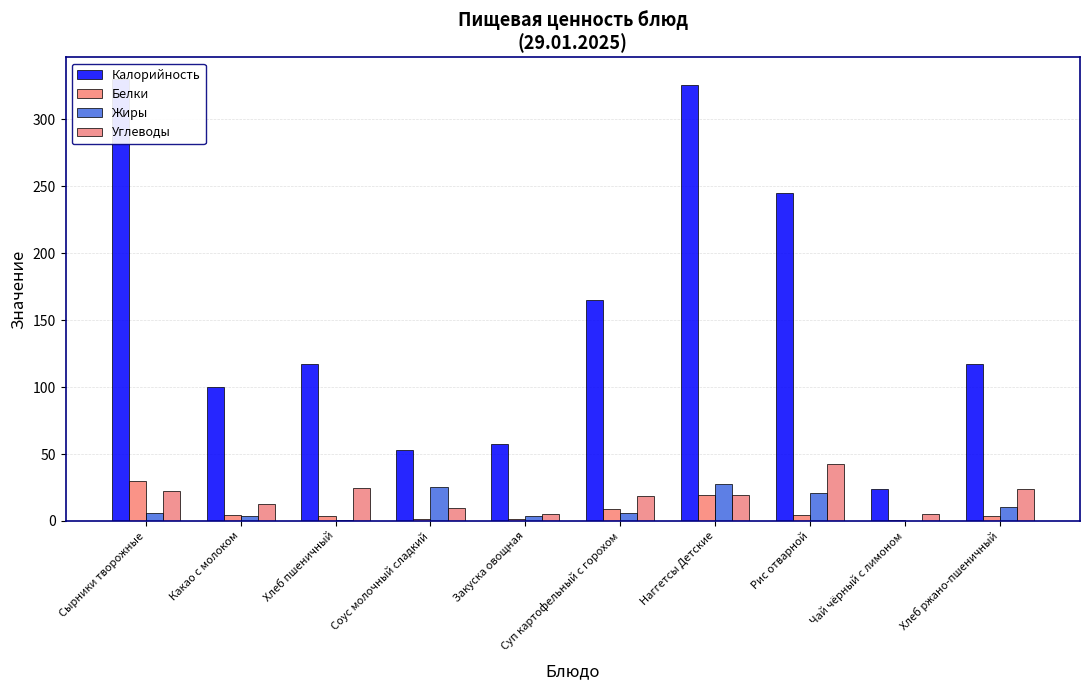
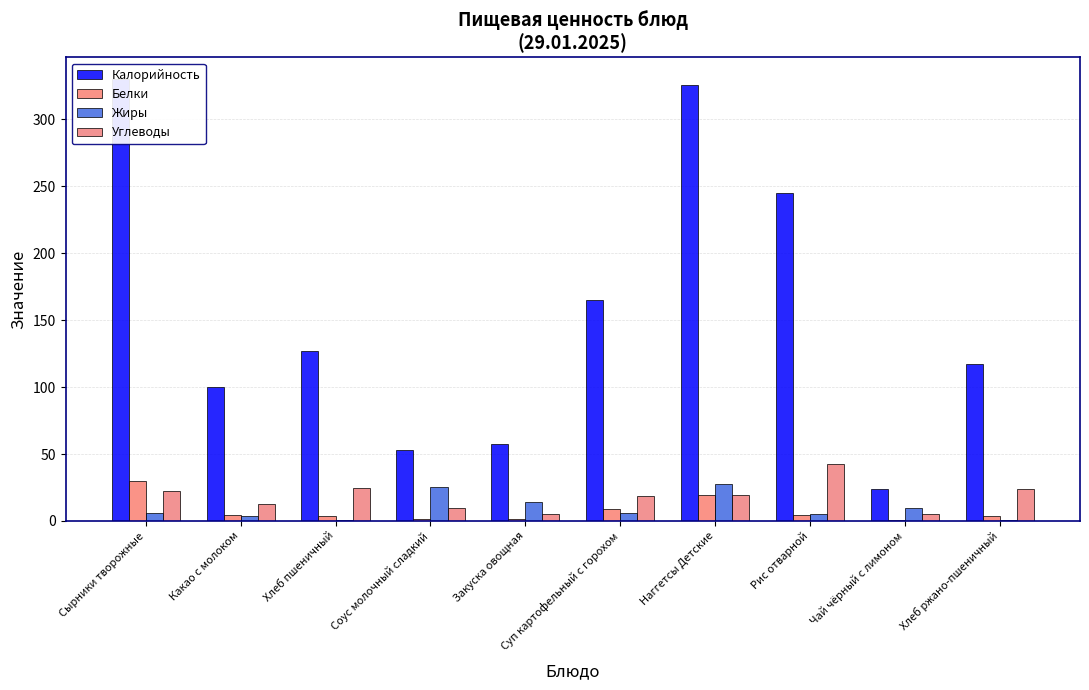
  {
    "Калорийность": {
      "Какао с молоком": 100,
-     "Хлеб пшеничный": 117,
+     "Хлеб пшеничный": 127,
      "Соус молочный сладкий": 53,
      "Закуска овощная": 57,
      "Суп картофельный с горохом": 165,
      "Наггетсы Детские": 326,
      "Рис отварной": 245,
      "Чай чёрный с лимоном": 24,
      "Хлеб ржано-пшеничный": 117
    },
    "Жиры": {
      "Сырники творожные": 6,
      "Какао с молоком": 4,
      "Соус молочный сладкий": 25,
-     "Закуска овощная": 3,
+     "Закуска овощная": 14,
      "Суп картофельный с горохом": 6,
      "Наггетсы Детские": 28,
-     "Рис отварной": 21,
-     "Чай чёрный с лимоном": 0,
-     "Хлеб ржано-пшеничный": 10
+     "Рис отварной": 5,
+     "Чай чёрный с лимоном": 10,
+     "Хлеб ржано-пшеничный": 1
    }
  }
